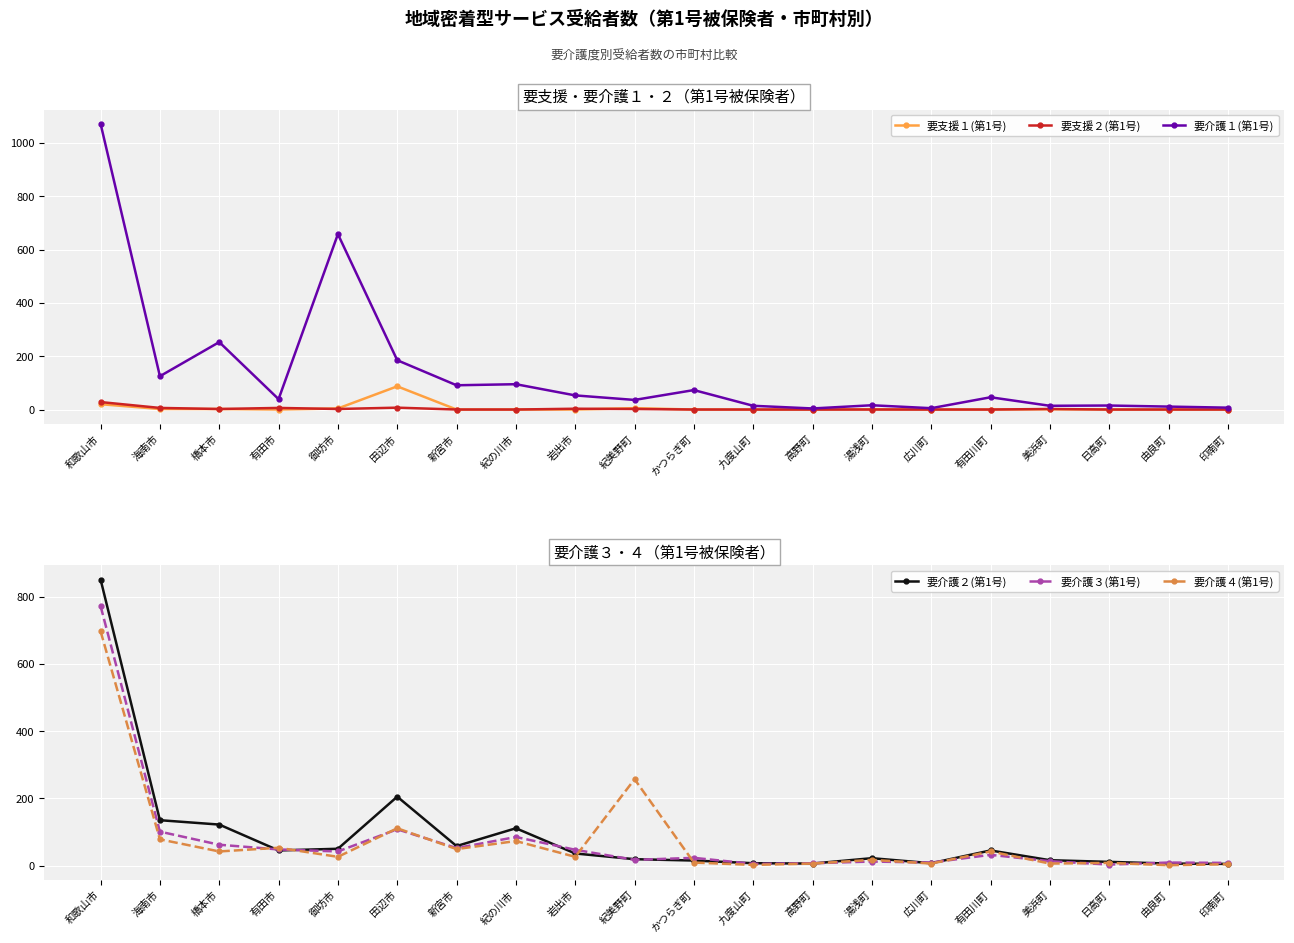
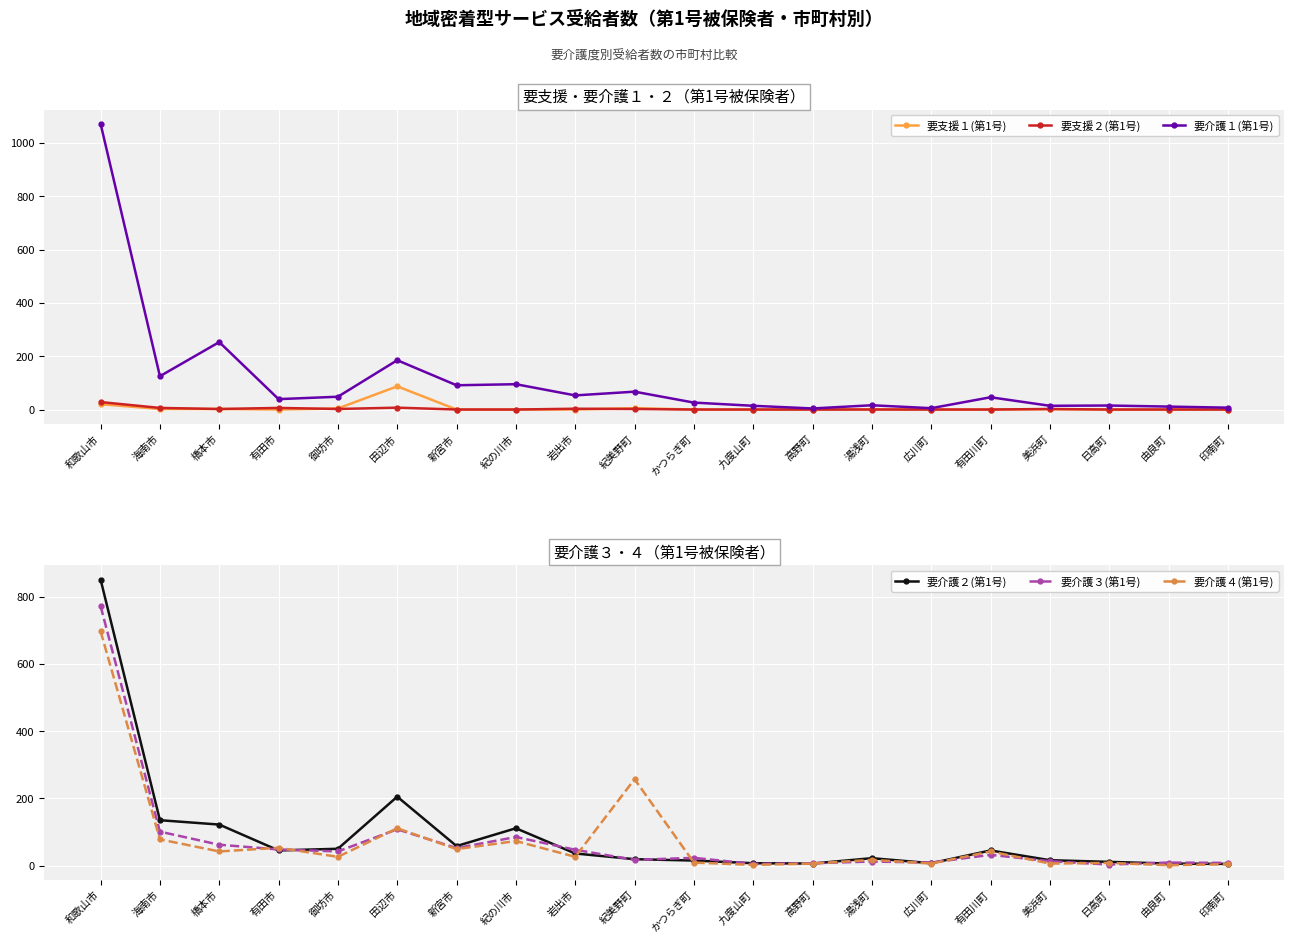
  {
    "要支援・要介護１・２（第1号被保険者）": {
      "要支援１(第1号)": {
        "田辺市": 90
      },
      "要支援２(第1号)": {
        "田辺市": 10
      },
      "要介護１(第1号)": {
        "和歌山市": 1070,
        "海南市": 130,
        "橋本市": 250,
        "有田市": 40,
-       "御坊市": 660,
+       "御坊市": 50,
        "田辺市": 190,
        "新宮市": 90,
        "紀の川市": 100,
        "岩出市": 50,
-       "紀美野町": 40,
-       "かつらぎ町": 70,
+       "紀美野町": 70,
+       "かつらぎ町": 30,
        "九度山町": 10,
        "湯浅町": 20,
        "有田川町": 50,
        "美浜町": 10,
        "日高町": 20,
        "由良町": 10
      }
    },
    "要介護３・４（第1号被保険者）": {
      "要介護２(第1号)": {
        "和歌山市": 850,
        "海南市": 140,
        "橋本市": 120,
        "御坊市": 50,
        "田辺市": 210,
        "紀の川市": 110,
        "岩出市": 40
      },
      "要介護３(第1号)": {
        "和歌山市": 770,
        "海南市": 100,
        "橋本市": 60,
        "御坊市": 40,
        "紀の川市": 90,
        "岩出市": 50,
        "かつらぎ町": 20,
        "有田川町": 30
      },
      "要介護４(第1号)": {
        "和歌山市": 700,
        "海南市": 80,
        "橋本市": 40,
        "御坊市": 30,
        "紀の川市": 70,
        "岩出市": 30,
        "紀美野町": 260
      }
    }
  }
